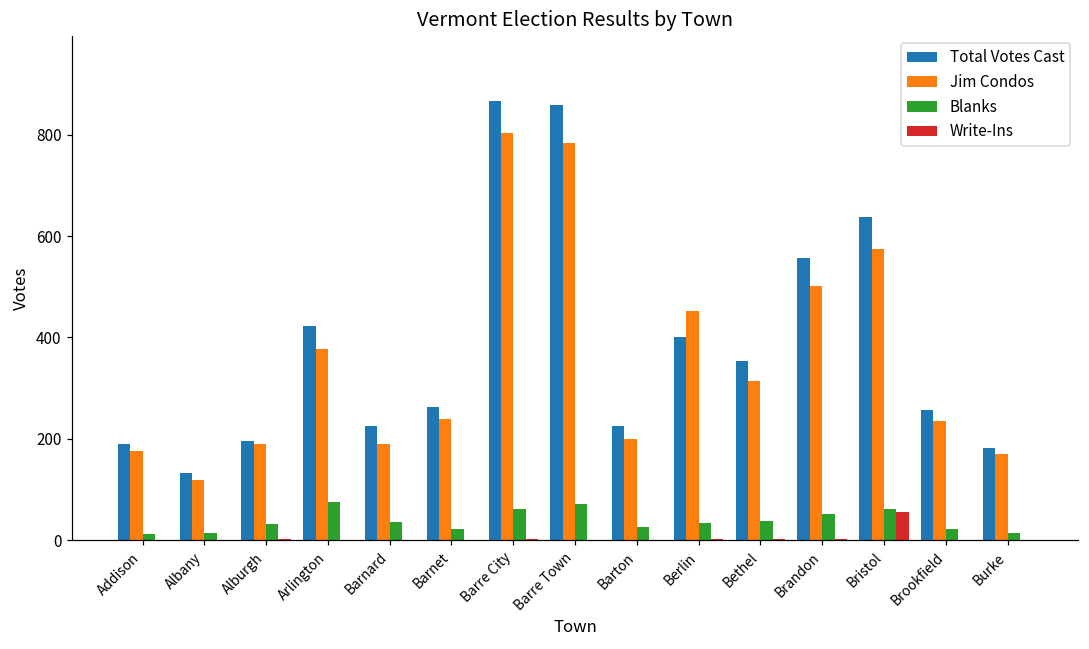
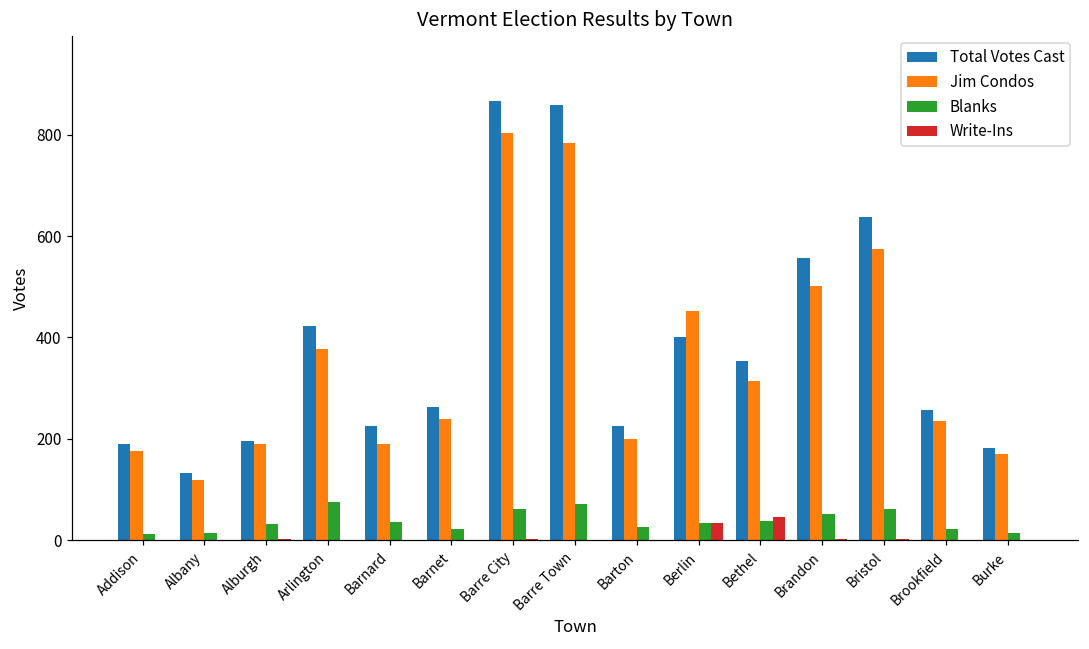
  {
    "Total Votes Cast": {
      "Addison": 190,
      "Albany": 130,
      "Alburgh": 200,
      "Arlington": 420,
      "Barnard": 230,
      "Barnet": 260,
      "Barre City": 870,
      "Barre Town": 860,
      "Barton": 230,
      "Berlin": 400,
      "Bethel": 350,
      "Brandon": 560,
      "Bristol": 640,
      "Brookfield": 260,
      "Burke": 180
    },
    "Jim Condos": {
      "Addison": 180,
      "Albany": 120,
      "Alburgh": 190,
      "Arlington": 380,
      "Barnard": 190,
      "Barnet": 240,
      "Barre City": 800,
      "Barre Town": 780,
      "Barton": 200,
      "Berlin": 450,
      "Bethel": 310,
      "Brandon": 500,
      "Bristol": 570,
      "Brookfield": 240,
      "Burke": 170
    },
    "Blanks": {
      "Addison": 10,
      "Albany": 10,
      "Alburgh": 30,
      "Arlington": 80,
      "Barnard": 40,
      "Barnet": 20,
      "Barre City": 60,
      "Barre Town": 70,
      "Barton": 30,
      "Berlin": 30,
      "Bethel": 40,
      "Brandon": 50,
      "Bristol": 60,
      "Brookfield": 20,
      "Burke": 10
    },
    "Write-Ins": {
      "Addison": 0,
      "Arlington": 0,
      "Barre Town": 0,
      "Barton": 0,
-     "Berlin": 0,
-     "Bethel": 0,
-     "Bristol": 60,
+     "Berlin": 30,
+     "Bethel": 50,
+     "Bristol": 0,
      "Brookfield": 0,
      "Burke": 0
    }
  }
